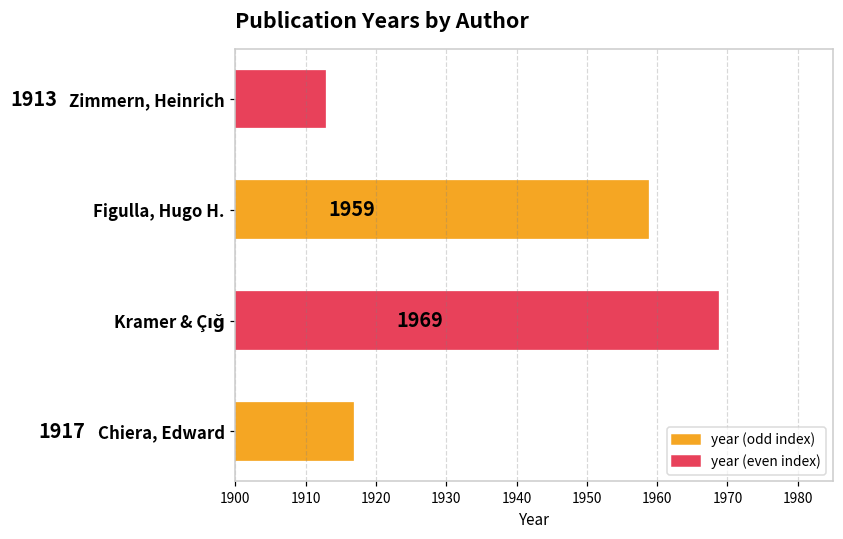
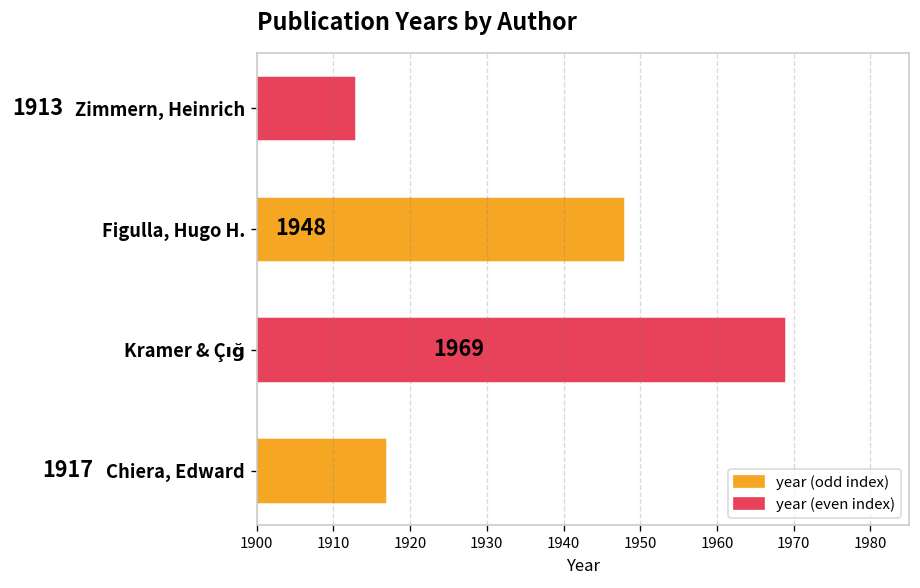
  {
    "Zimmern, Heinrich": 1913,
-   "Figulla, Hugo H.": 1959,
+   "Figulla, Hugo H.": 1948,
    "Kramer & Çığ": 1969,
    "Chiera, Edward": 1917
  }
